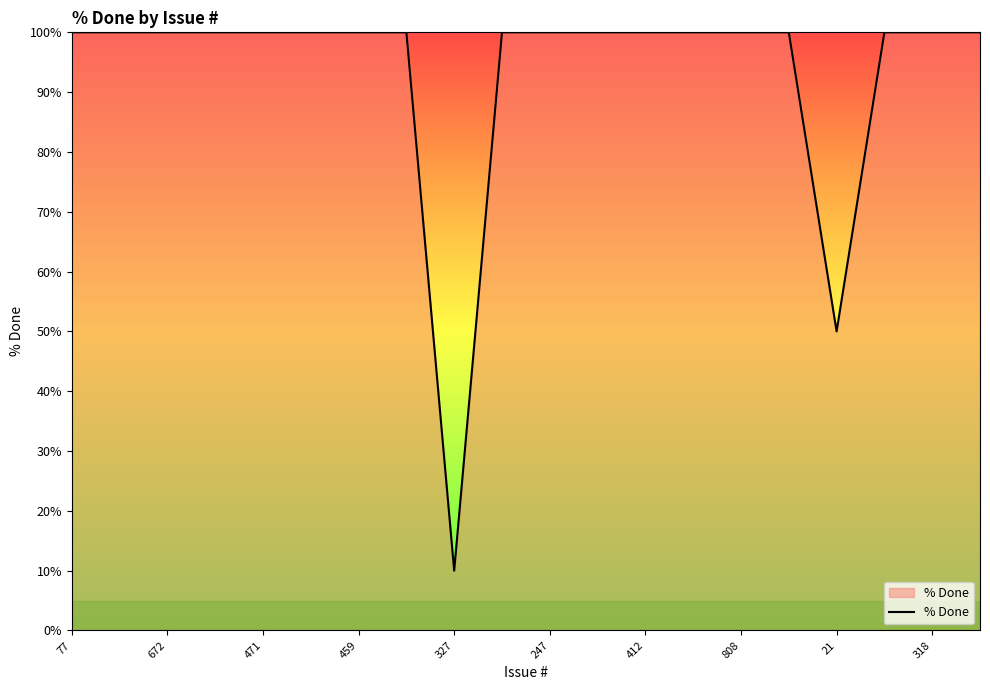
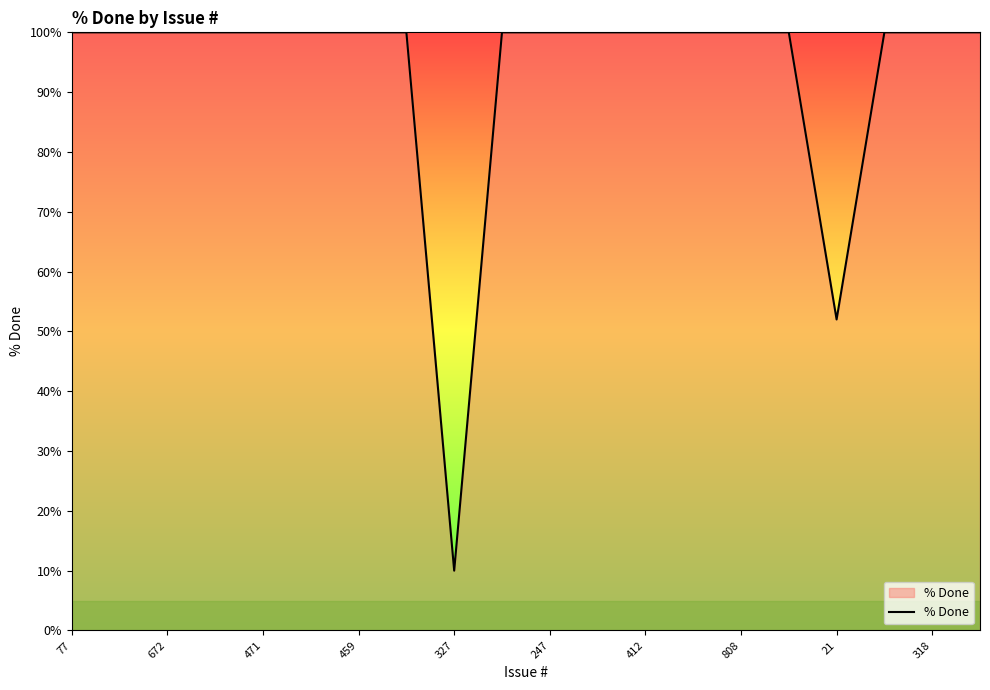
  {
    "77": "100%",
    "672": "100%",
    "471": "100%",
    "459": "100%",
    "327": "10%",
    "247": "100%",
    "412": "100%",
    "808": "100%",
-   "21": "50%",
+   "21": "52%",
    "318": "100%"
  }
